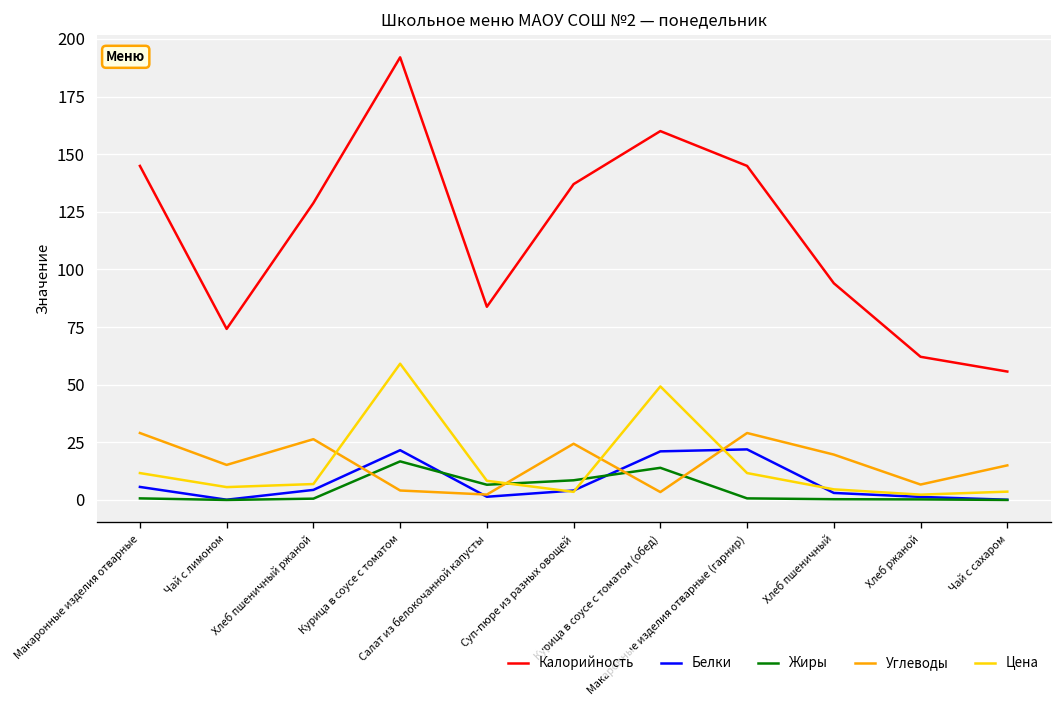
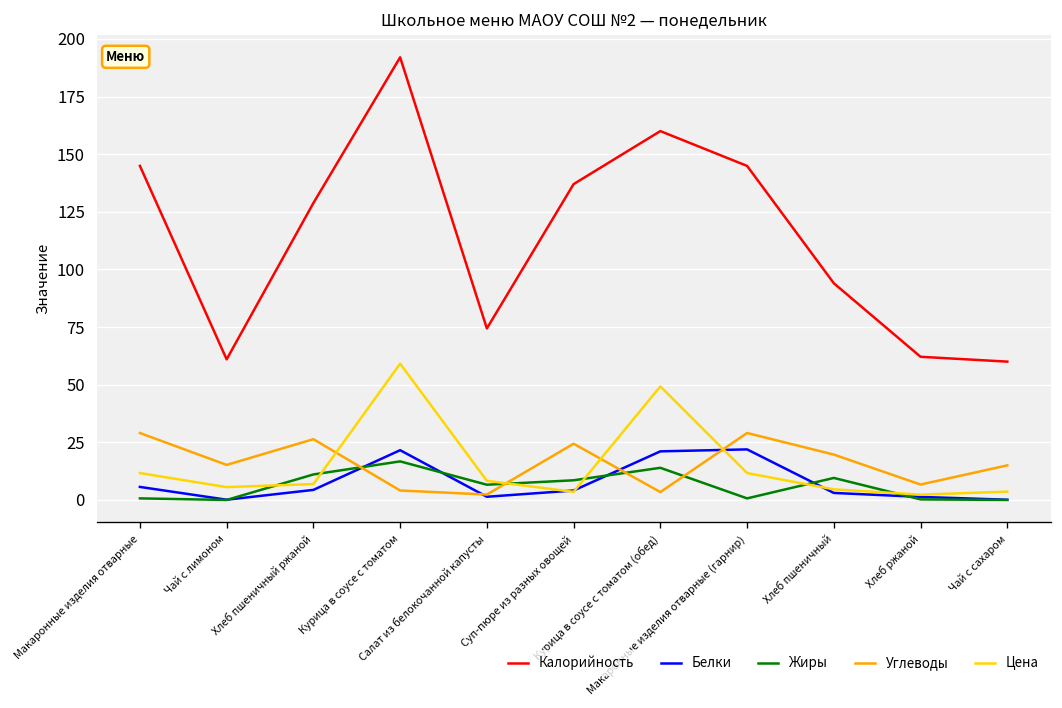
  {
    "Калорийность": {
      "Макаронные изделия отварные": 145,
-     "Чай с лимоном": 74,
+     "Чай с лимоном": 61,
      "Хлеб пшеничный ржаной": 129,
      "Курица в соусе с томатом": 192,
-     "Салат из белокочанной капусты": 84,
+     "Салат из белокочанной капусты": 74,
      "Суп-пюре из разных овощей": 137,
      "Курица в соусе с томатом (обед)": 160,
      "Макаронные изделия отварные (гарнир)": 145,
      "Хлеб пшеничный": 94,
      "Хлеб ржаной": 62,
-     "Чай с сахаром": 56
+     "Чай с сахаром": 60
    },
    "Белки": {
      "Макаронные изделия отварные": 6,
      "Хлеб пшеничный ржаной": 4,
      "Курица в соусе с томатом": 22,
      "Курица в соусе с томатом (обед)": 21,
      "Макаронные изделия отварные (гарнир)": 22,
      "Хлеб пшеничный": 3
    },
    "Жиры": {
      "Макаронные изделия отварные": 1,
-     "Хлеб пшеничный ржаной": 1,
+     "Хлеб пшеничный ржаной": 11,
      "Курица в соусе с томатом": 17,
      "Салат из белокочанной капусты": 7,
      "Суп-пюре из разных овощей": 9,
      "Курица в соусе с томатом (обед)": 14,
      "Макаронные изделия отварные (гарнир)": 1,
-     "Хлеб пшеничный": 0
+     "Хлеб пшеничный": 10
    }
  }
